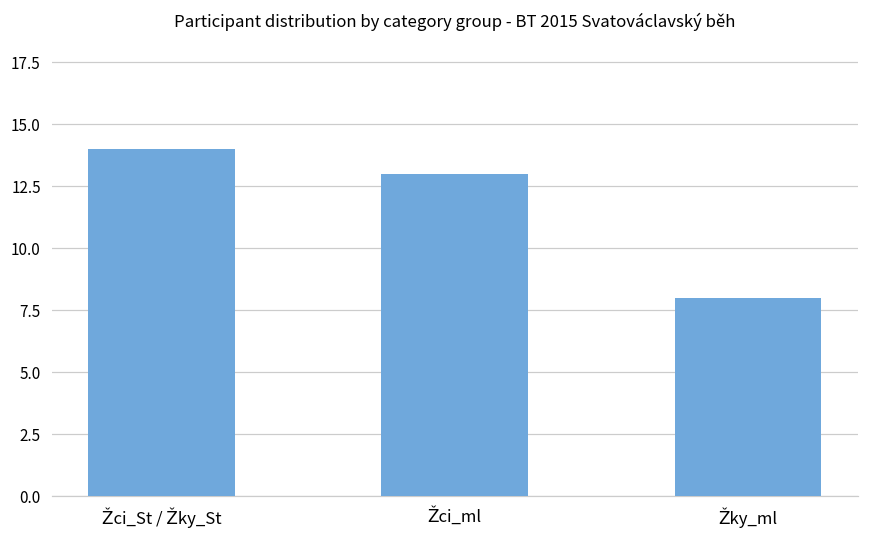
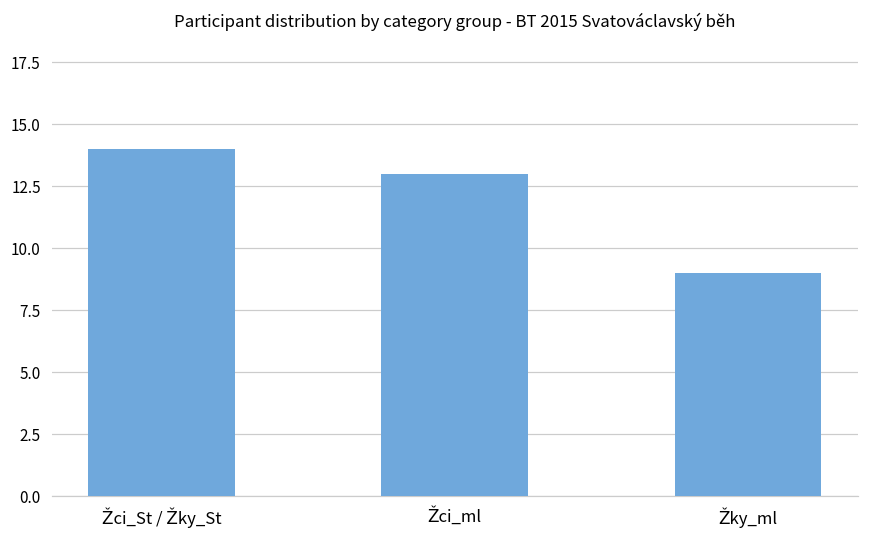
  {
    "Žci_St / Žky_St": 14,
    "Žci_ml": 13,
-   "Žky_ml": 8
+   "Žky_ml": 9
  }
